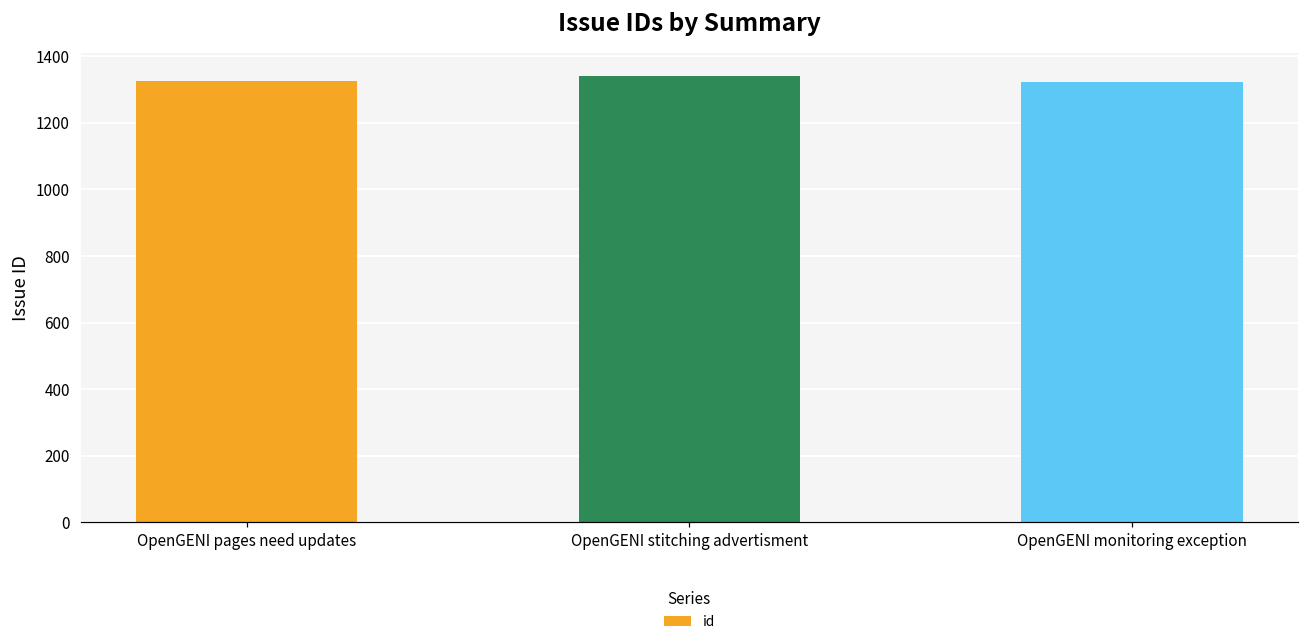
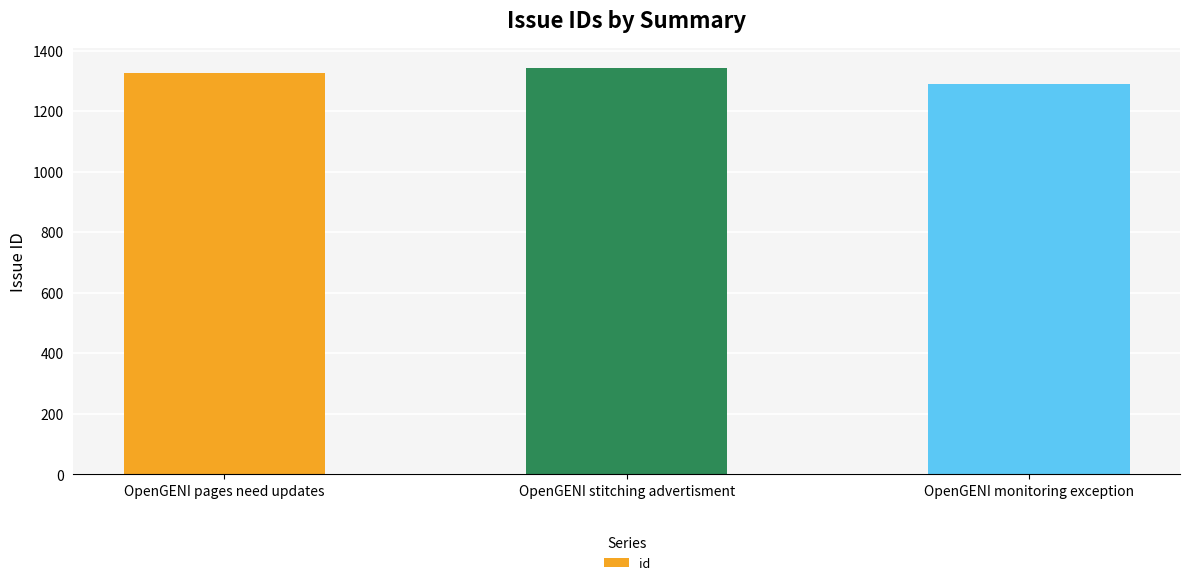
  {
    "OpenGENI pages need updates": 1330,
    "OpenGENI stitching advertisment": 1340,
-   "OpenGENI monitoring exception": 1320
+   "OpenGENI monitoring exception": 1290
  }
